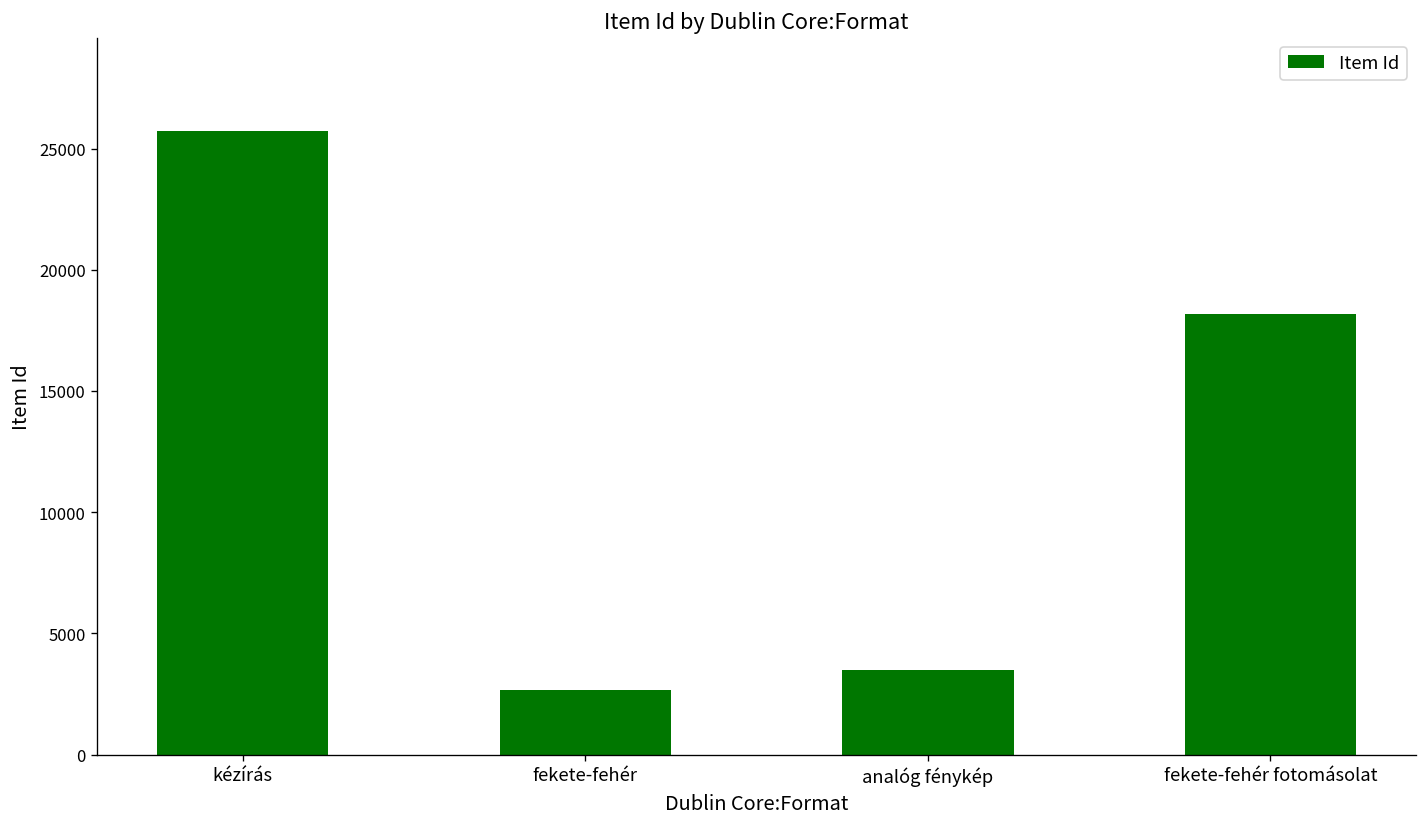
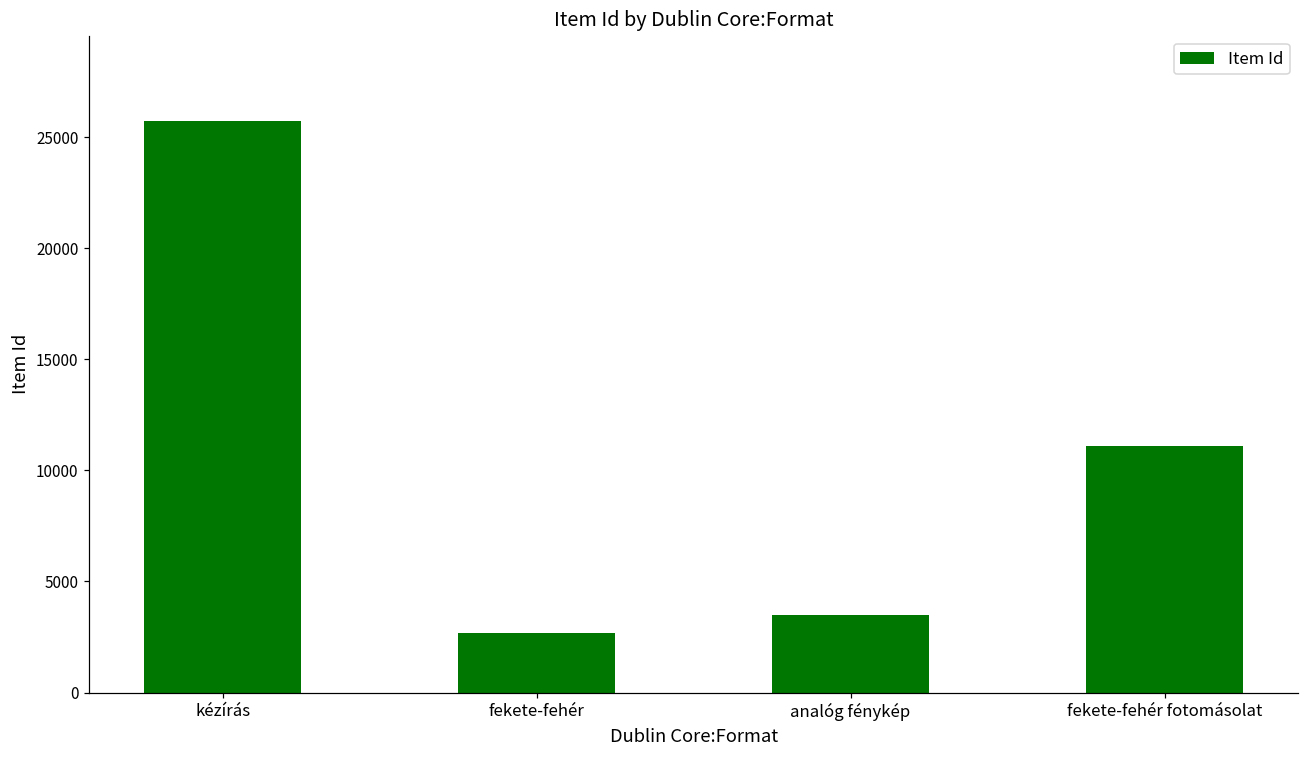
  {
    "kézírás": 25700,
    "fekete-fehér": 2700,
    "analóg fénykép": 3500,
-   "fekete-fehér fotomásolat": 18200
+   "fekete-fehér fotomásolat": 11100
  }
